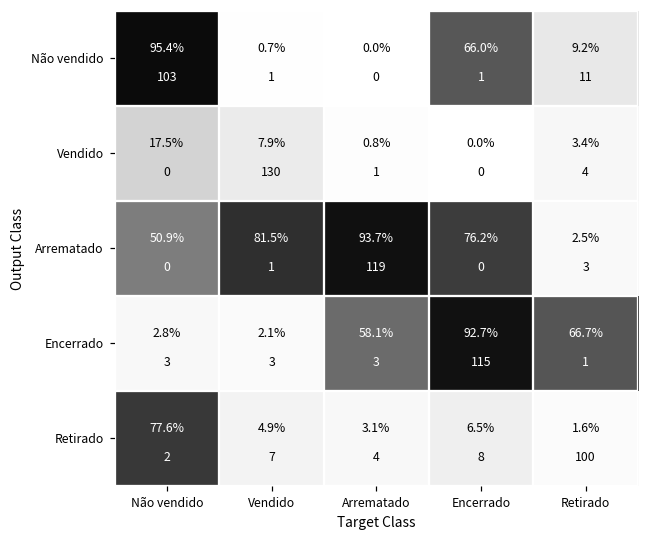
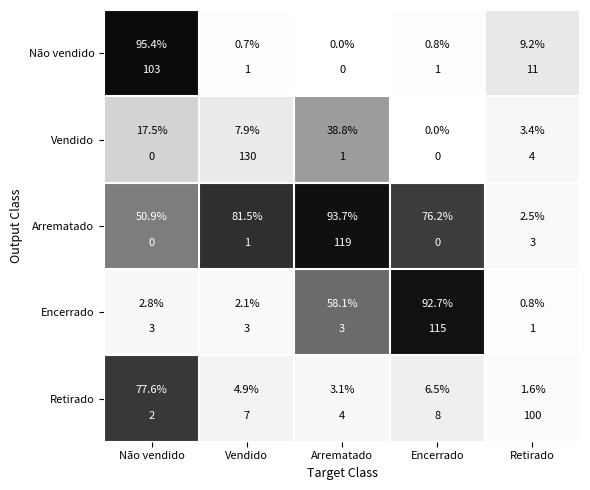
  {
    "Não vendido": {
-     "Encerrado": "66.0%"
+     "Encerrado": "0.8%"
    },
    "Vendido": {
-     "Arrematado": "0.8%"
+     "Arrematado": "38.8%"
    },
    "Encerrado": {
-     "Retirado": "66.7%"
+     "Retirado": "0.8%"
    }
  }
